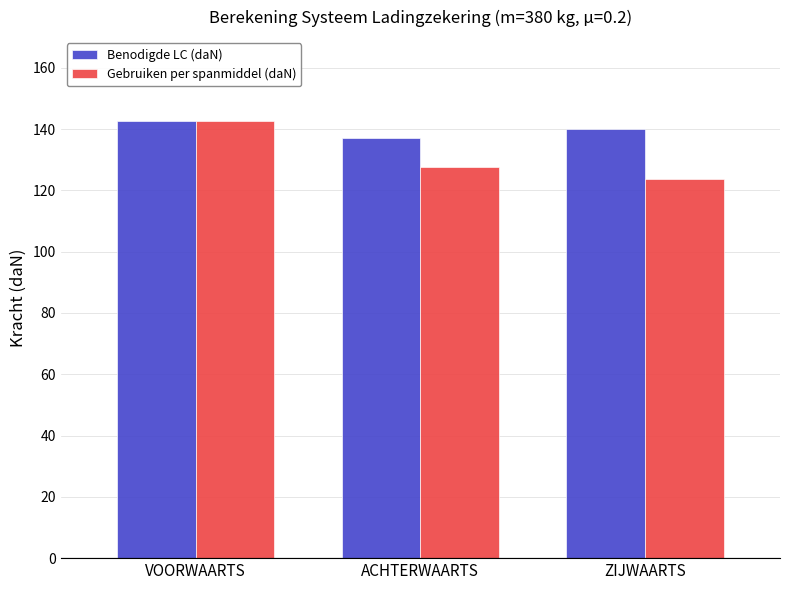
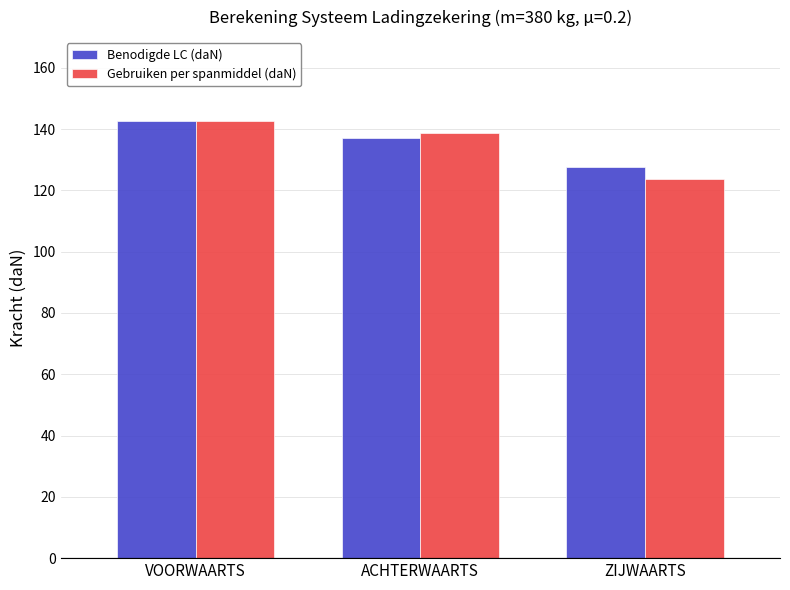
  {
    "Benodigde LC (daN)": {
      "VOORWAARTS": 143,
      "ACHTERWAARTS": 137,
-     "ZIJWAARTS": 140
+     "ZIJWAARTS": 128
    },
    "Gebruiken per spanmiddel (daN)": {
      "VOORWAARTS": 143,
-     "ACHTERWAARTS": 128,
+     "ACHTERWAARTS": 139,
      "ZIJWAARTS": 124
    }
  }
